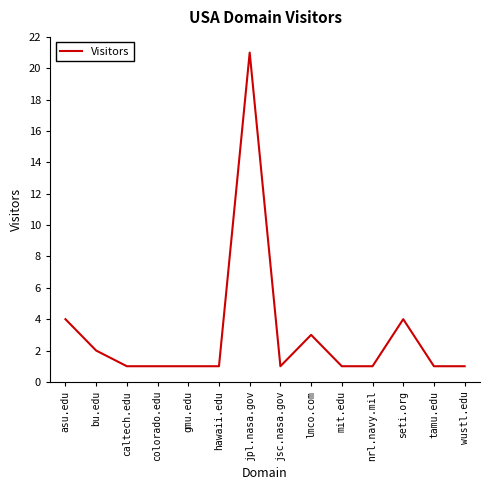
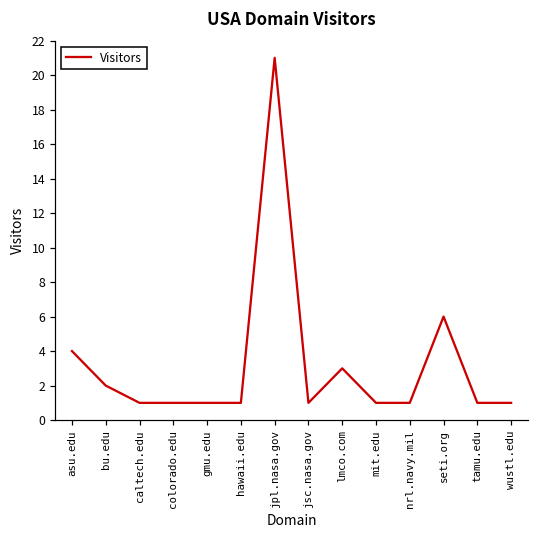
  {
    "asu.edu": 4,
    "bu.edu": 2,
    "caltech.edu": 1,
    "colorado.edu": 1,
    "gmu.edu": 1,
    "hawaii.edu": 1,
    "jpl.nasa.gov": 21,
    "jsc.nasa.gov": 1,
    "lmco.com": 3,
    "mit.edu": 1,
    "nrl.navy.mil": 1,
-   "seti.org": 4,
+   "seti.org": 6,
    "tamu.edu": 1,
    "wustl.edu": 1
  }
